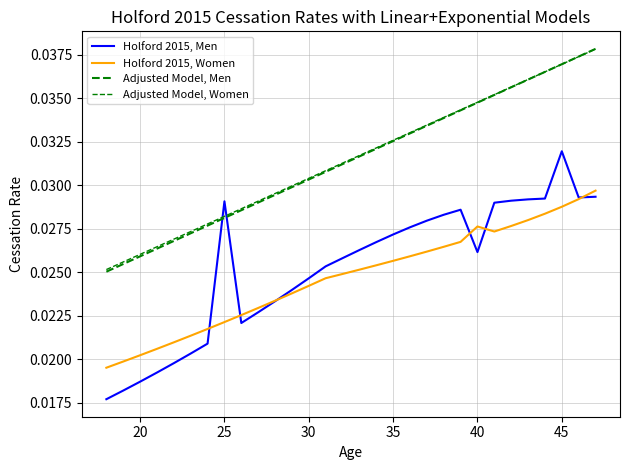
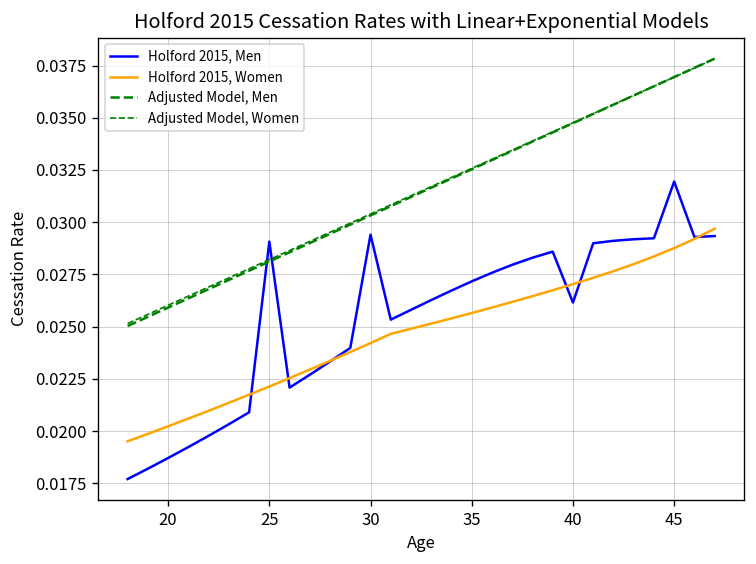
  {
    "Holford 2015, Men": {
      "20": 0.0187,
      "25": 0.0291,
-     "30": 0.0246,
+     "30": 0.0294,
      "35": 0.0272,
      "40": 0.0262,
      "45": 0.0319
    },
    "Holford 2015, Women": {
      "20": 0.0202,
      "25": 0.0221,
      "30": 0.0242,
      "35": 0.0257,
-     "40": 0.0276,
+     "40": 0.0270,
      "45": 0.0288
    }
  }
